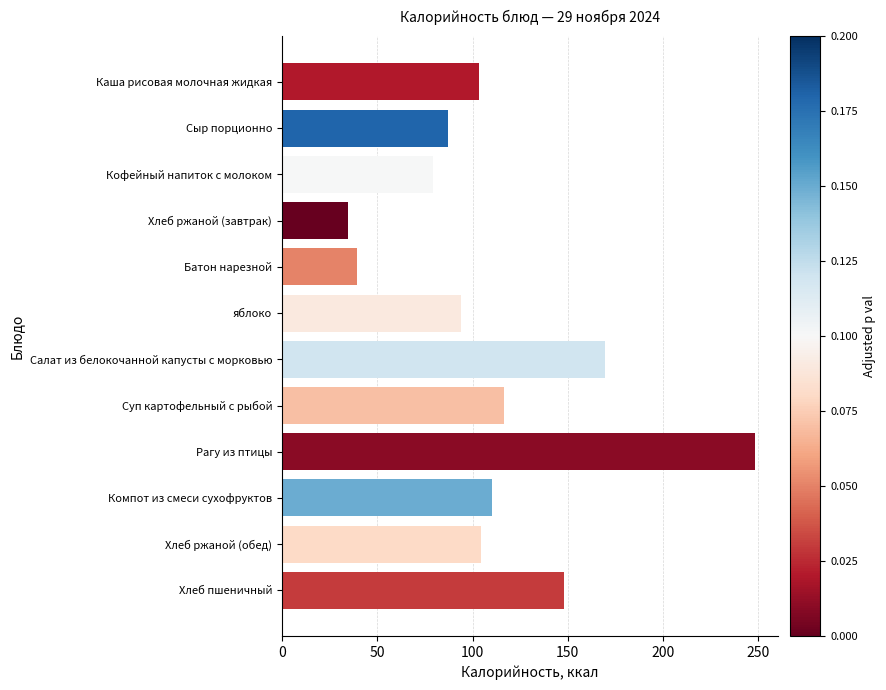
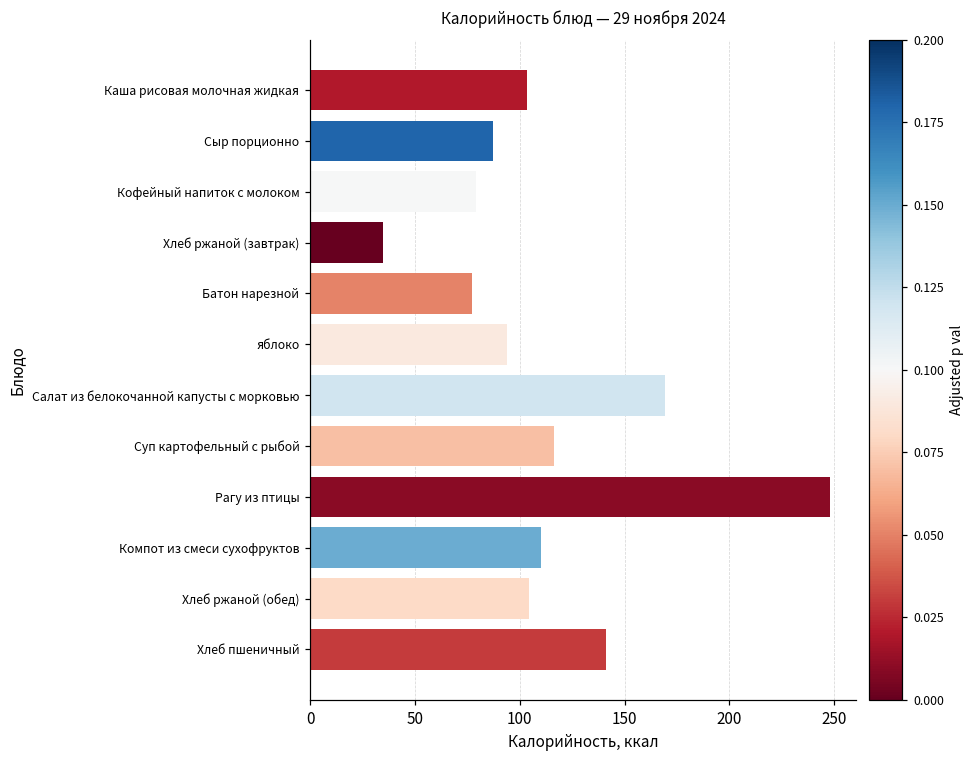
  {
    "Каша рисовая молочная жидкая": 104,
    "Сыр порционно": 87,
    "Кофейный напиток с молоком": 79,
    "Хлеб ржаной (завтрак)": 35,
-   "Батон нарезной": 39,
+   "Батон нарезной": 77,
    "яблоко": 94,
    "Салат из белокочанной капусты с морковью": 169,
    "Суп картофельный с рыбой": 116,
    "Рагу из птицы": 248,
    "Компот из смеси сухофруктов": 110,
    "Хлеб ржаной (обед)": 104,
-   "Хлеб пшеничный": 148
+   "Хлеб пшеничный": 141
  }
